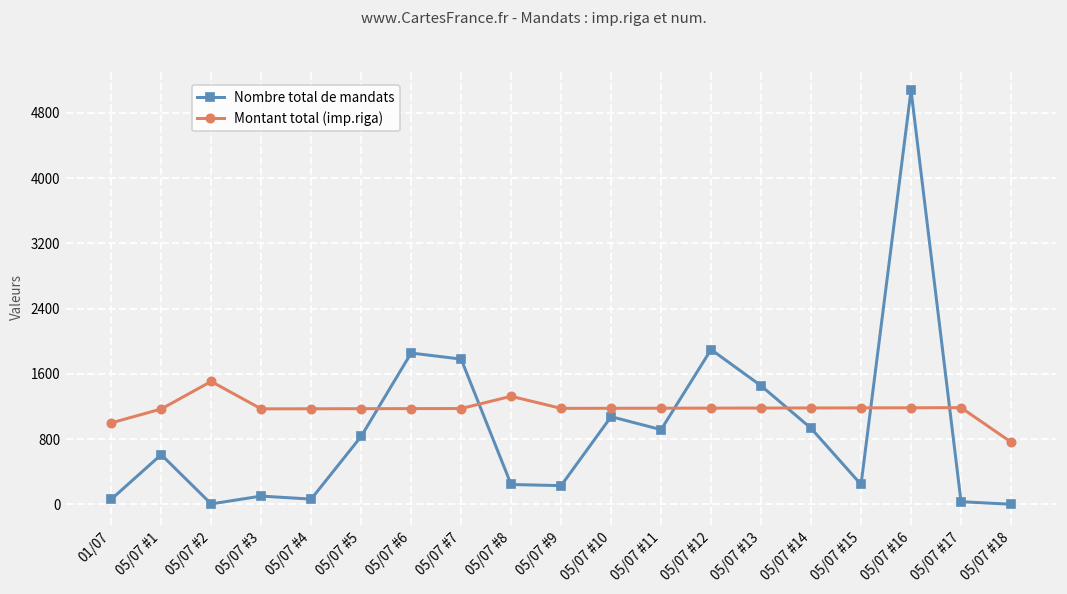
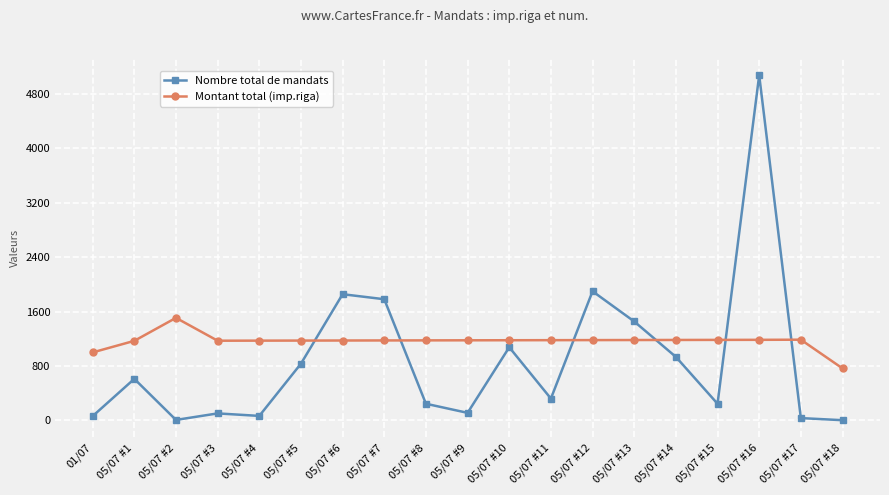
  {
    "Nombre total de mandats": {
      "01/07": 100,
      "05/07 #1": 600,
      "05/07 #2": 0,
      "05/07 #3": 100,
      "05/07 #4": 100,
      "05/07 #5": 800,
      "05/07 #6": 1900,
      "05/07 #7": 1800,
      "05/07 #8": 200,
-     "05/07 #9": 200,
+     "05/07 #9": 100,
      "05/07 #10": 1100,
-     "05/07 #11": 900,
+     "05/07 #11": 300,
      "05/07 #12": 1900,
      "05/07 #13": 1500,
      "05/07 #14": 900,
      "05/07 #15": 200,
      "05/07 #16": 5100,
      "05/07 #17": 0,
      "05/07 #18": 0
    },
    "Montant total (imp.riga)": {
      "01/07": 1000,
      "05/07 #1": 1200,
      "05/07 #2": 1500,
      "05/07 #3": 1200,
      "05/07 #4": 1200,
      "05/07 #5": 1200,
      "05/07 #6": 1200,
      "05/07 #7": 1200,
-     "05/07 #8": 1300,
+     "05/07 #8": 1200,
      "05/07 #9": 1200,
      "05/07 #10": 1200,
      "05/07 #11": 1200,
      "05/07 #12": 1200,
      "05/07 #13": 1200,
      "05/07 #14": 1200,
      "05/07 #15": 1200,
      "05/07 #16": 1200,
      "05/07 #17": 1200,
      "05/07 #18": 800
    }
  }
